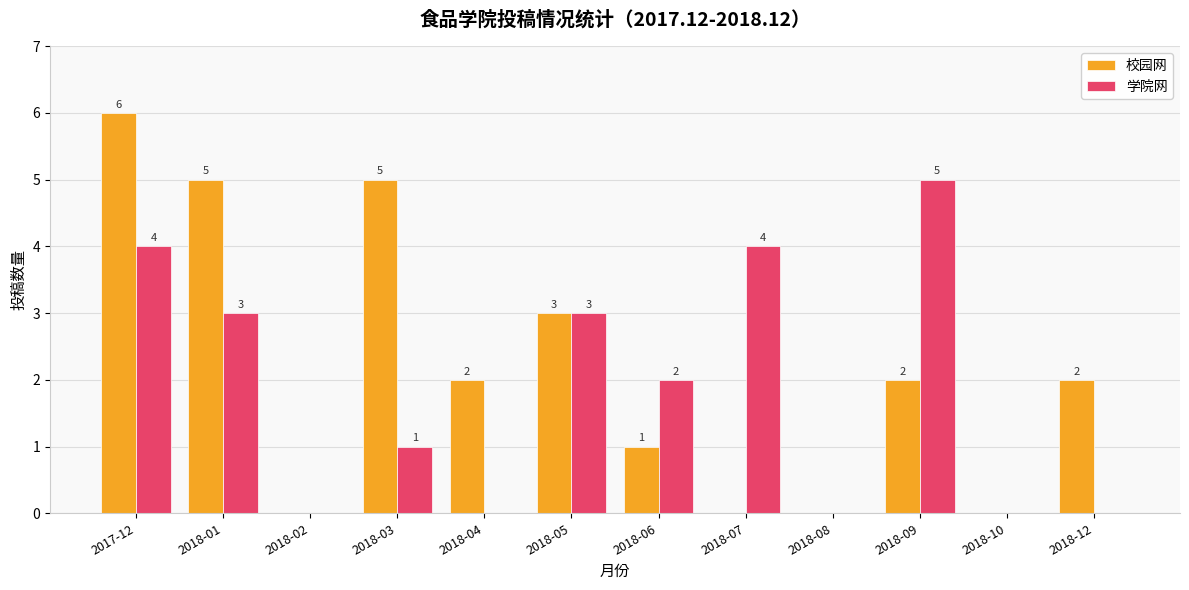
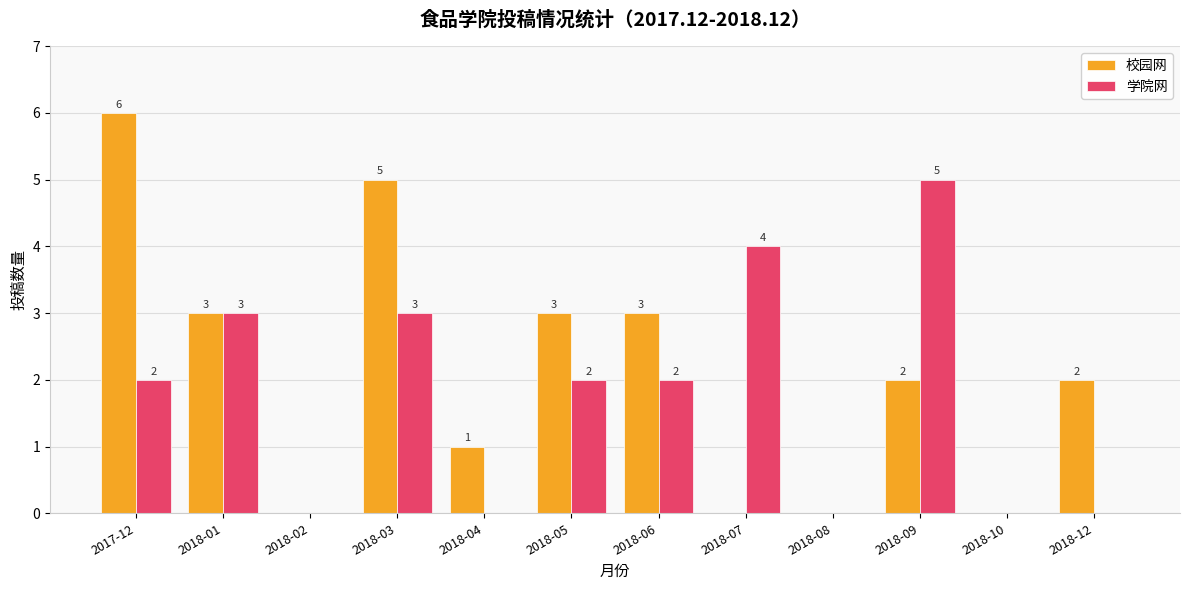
  {
    "校园网": {
      "2017-12": 6,
-     "2018-01": 5,
+     "2018-01": 3,
      "2018-03": 5,
-     "2018-04": 2,
+     "2018-04": 1,
      "2018-05": 3,
-     "2018-06": 1,
+     "2018-06": 3,
      "2018-09": 2,
      "2018-12": 2
    },
    "学院网": {
-     "2017-12": 4,
+     "2017-12": 2,
      "2018-01": 3,
-     "2018-03": 1,
-     "2018-05": 3,
+     "2018-03": 3,
+     "2018-05": 2,
      "2018-06": 2,
      "2018-07": 4,
      "2018-09": 5
    }
  }
